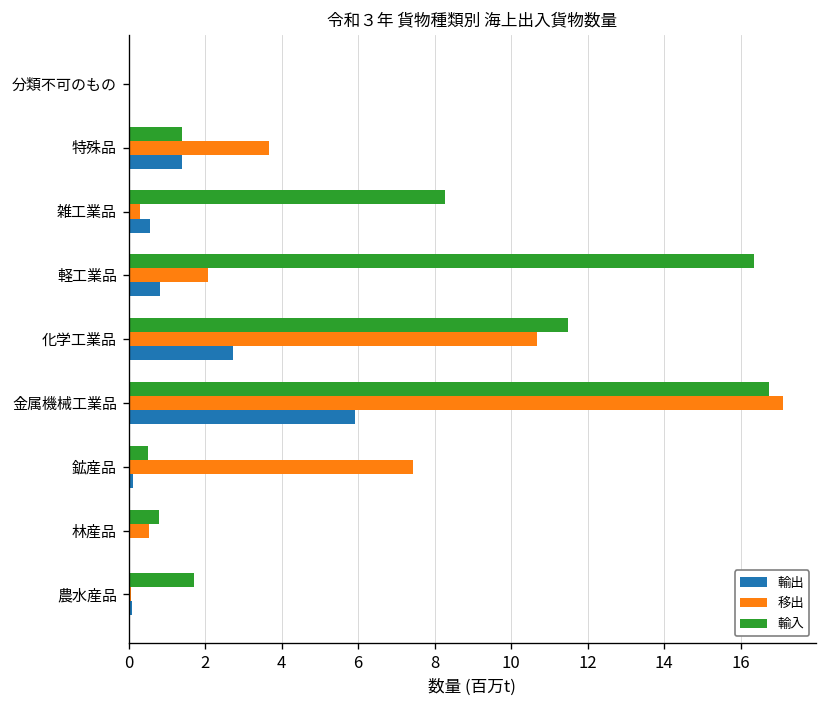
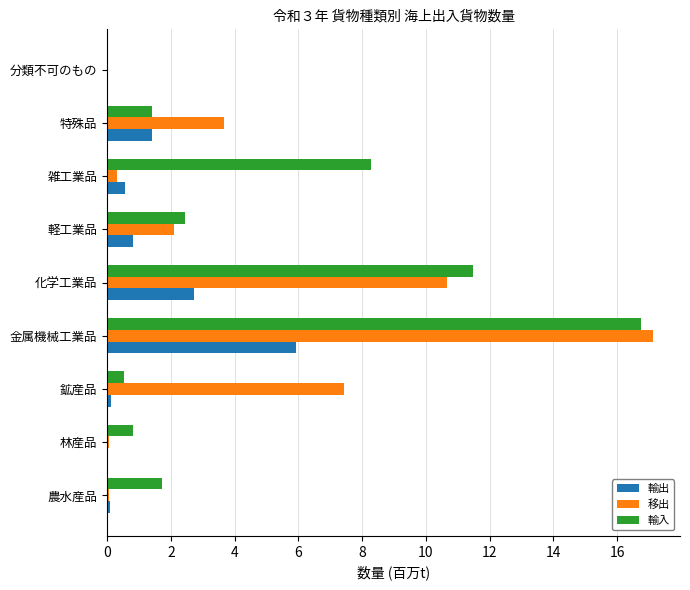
  {
    "輸出": {
      "特殊品": 1.4,
      "雑工業品": 0.6,
      "軽工業品": 0.8,
      "化学工業品": 2.7,
      "金属機械工業品": 5.9,
      "鉱産品": 0.1
    },
    "移出": {
      "分類不可のもの": 0.0,
      "特殊品": 3.7,
      "雑工業品": 0.3,
      "軽工業品": 2.1,
      "化学工業品": 10.7,
      "金属機械工業品": 17.1,
      "鉱産品": 7.4,
-     "林産品": 0.5
+     "林産品": 0.1
    },
    "輸入": {
      "特殊品": 1.4,
      "雑工業品": 8.3,
-     "軽工業品": 16.4,
+     "軽工業品": 2.4,
      "化学工業品": 11.5,
      "金属機械工業品": 16.7,
      "鉱産品": 0.5,
      "林産品": 0.8,
      "農水産品": 1.7
    }
  }
